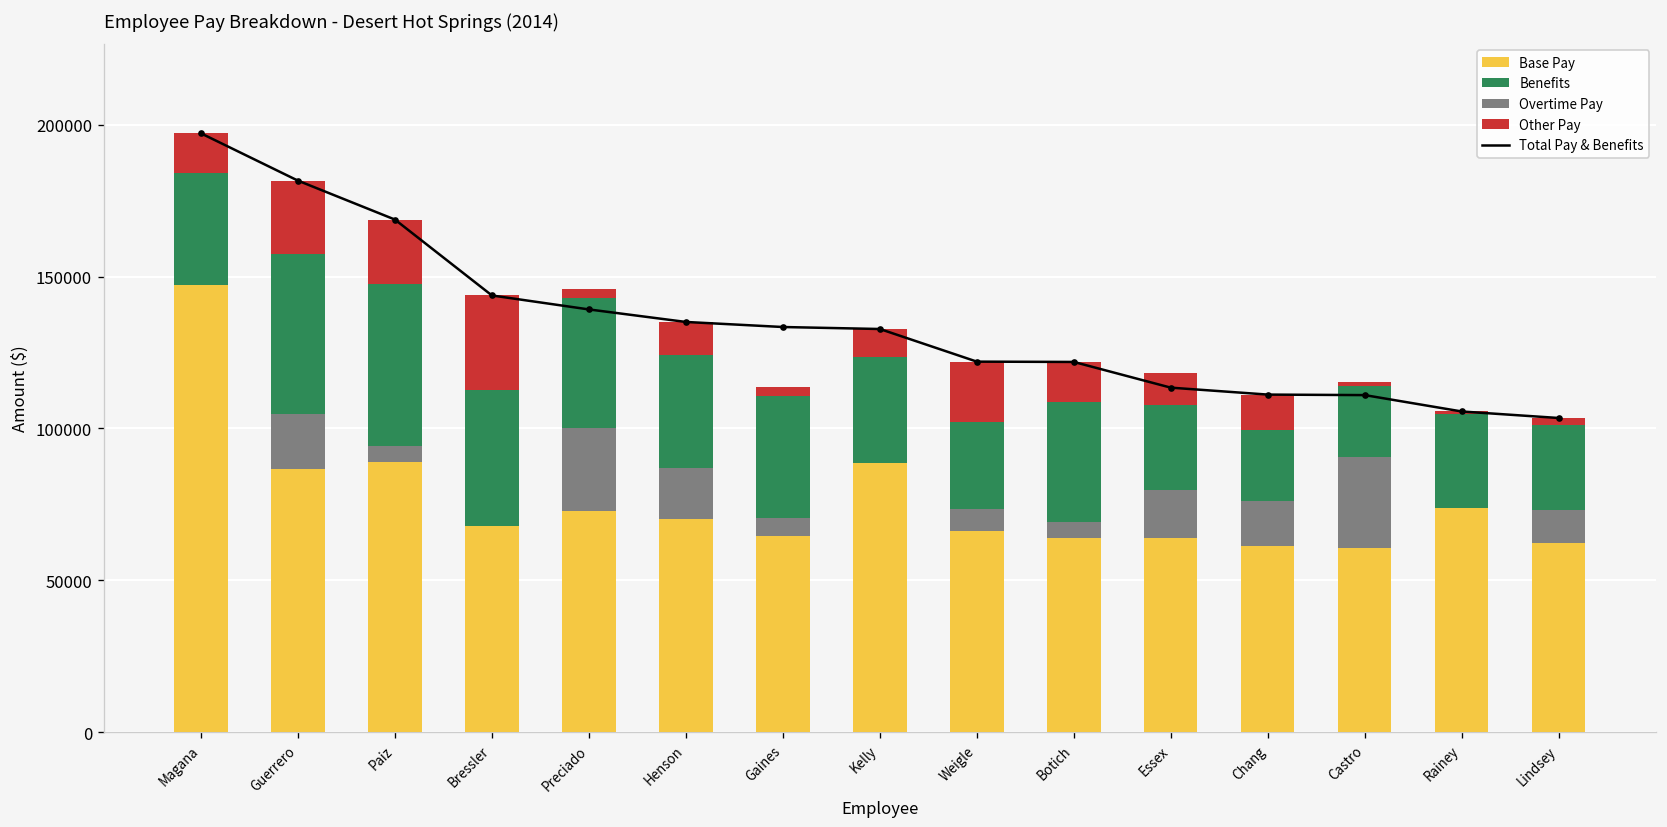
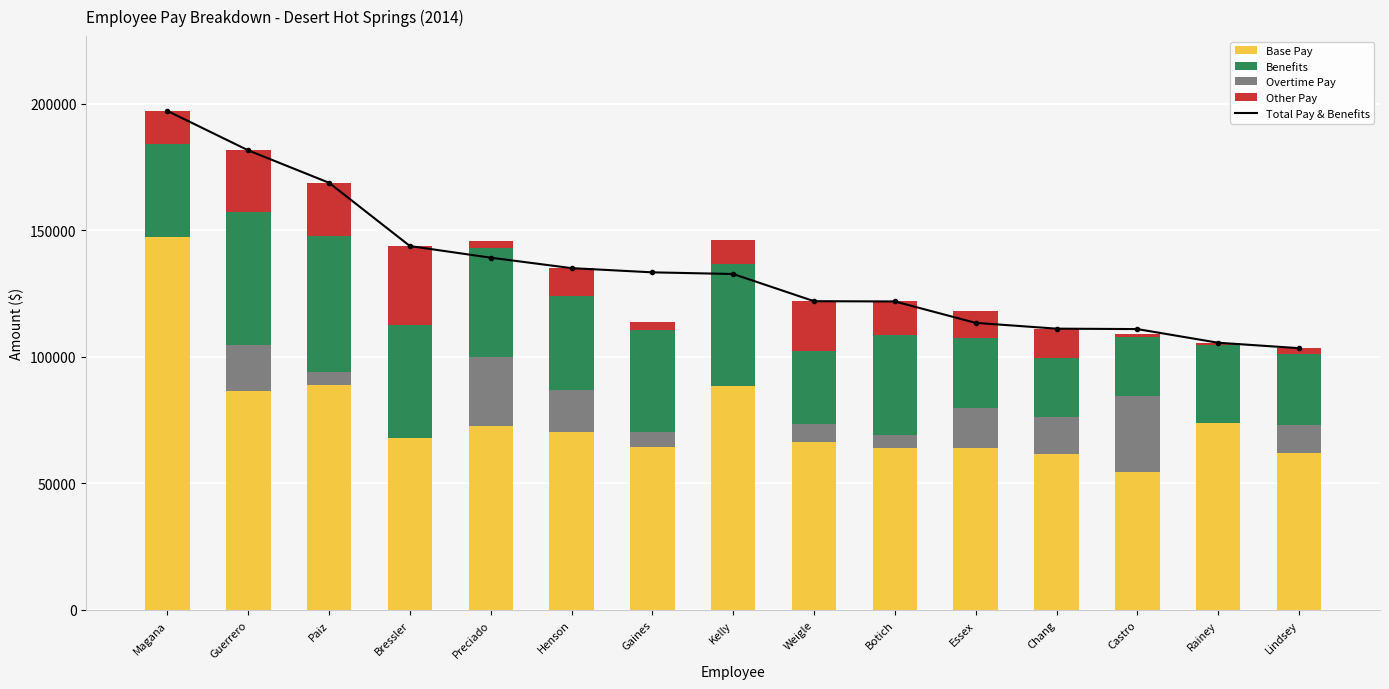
  {
    "Base Pay": {
      "Magana": 147000,
      "Guerrero": 87000,
      "Paiz": 89000,
      "Bressler": 68000,
      "Preciado": 73000,
      "Henson": 70000,
      "Gaines": 64000,
      "Kelly": 89000,
      "Weigle": 66000,
      "Botich": 64000,
      "Essex": 64000,
      "Chang": 61000,
-     "Castro": 61000,
+     "Castro": 55000,
      "Rainey": 74000,
      "Lindsey": 62000
    },
    "Total Pay & Benefits": {
      "Magana": 197000,
      "Guerrero": 182000,
      "Paiz": 169000,
      "Bressler": 144000,
      "Preciado": 139000,
      "Henson": 135000,
      "Gaines": 133000,
      "Kelly": 133000,
      "Weigle": 122000,
      "Botich": 122000,
      "Essex": 113000,
      "Chang": 111000,
      "Castro": 111000,
      "Rainey": 106000,
      "Lindsey": 103000
    },
    "Overtime Pay": {
      "Magana": 0,
      "Guerrero": 18000,
      "Paiz": 5000,
      "Bressler": 0,
      "Preciado": 27000,
      "Henson": 17000,
      "Gaines": 6000,
      "Kelly": 0,
      "Weigle": 7000,
      "Botich": 5000,
      "Essex": 16000,
      "Chang": 15000,
      "Castro": 30000,
      "Rainey": 0,
      "Lindsey": 11000
    },
    "Benefits": {
      "Magana": 37000,
      "Guerrero": 53000,
      "Paiz": 54000,
      "Bressler": 45000,
      "Preciado": 43000,
      "Henson": 37000,
      "Gaines": 40000,
-     "Kelly": 35000,
+     "Kelly": 48000,
      "Weigle": 29000,
      "Botich": 40000,
      "Essex": 28000,
      "Chang": 23000,
      "Castro": 23000,
      "Rainey": 31000,
      "Lindsey": 28000
    },
    "Other Pay": {
      "Magana": 13000,
      "Guerrero": 24000,
      "Paiz": 21000,
      "Bressler": 31000,
      "Preciado": 3000,
      "Henson": 11000,
      "Gaines": 3000,
      "Kelly": 9000,
      "Weigle": 20000,
      "Botich": 13000,
      "Essex": 11000,
      "Chang": 12000,
      "Castro": 1000,
      "Lindsey": 2000
    }
  }
